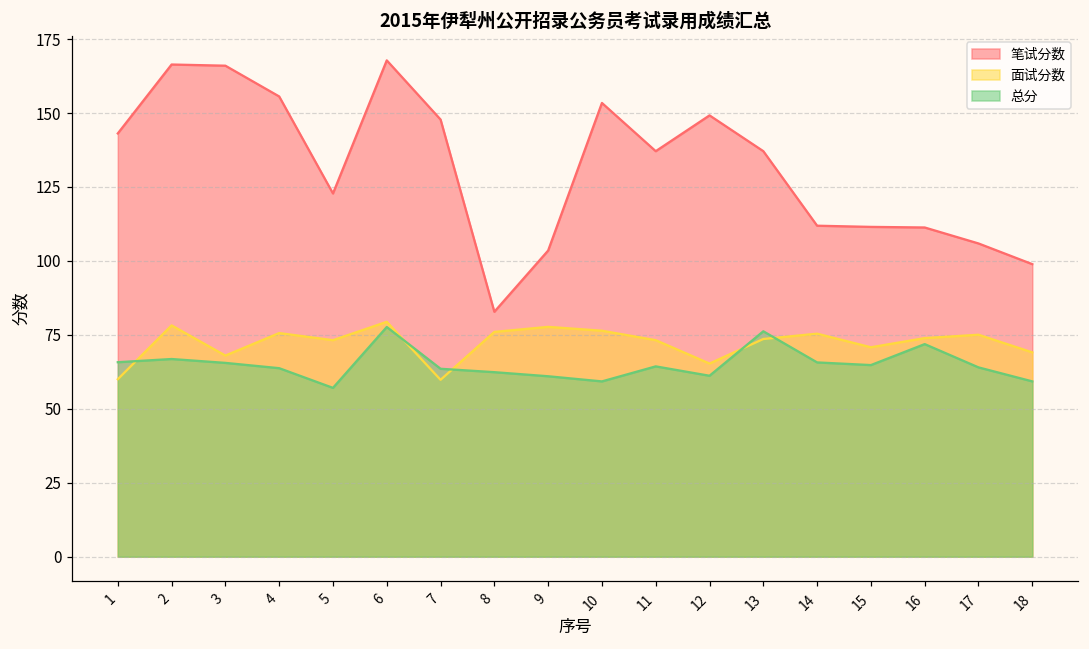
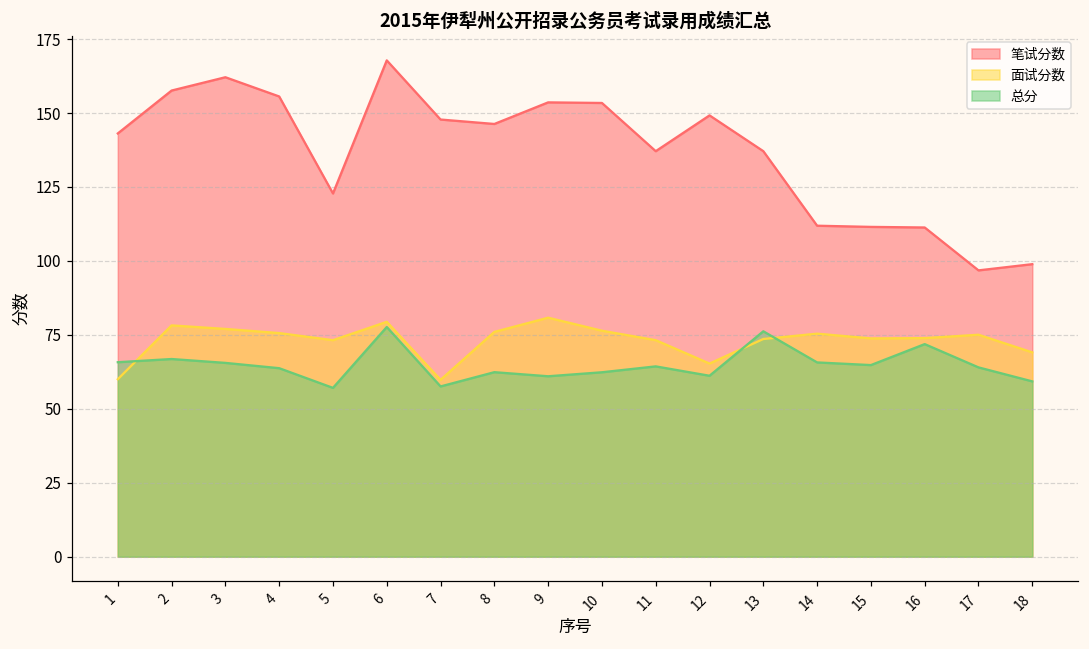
  {
    "笔试分数": {
      "1": 143,
-     "2": 166,
-     "3": 166,
+     "2": 158,
+     "3": 162,
      "4": 156,
      "5": 123,
      "6": 168,
      "7": 148,
-     "8": 83,
-     "9": 104,
+     "8": 146,
+     "9": 154,
      "10": 153,
      "11": 137,
      "12": 149,
      "13": 137,
      "14": 112,
      "15": 112,
      "16": 111,
-     "17": 106,
+     "17": 97,
      "18": 99
    },
    "面试分数": {
      "1": 60,
      "2": 78,
-     "3": 68,
+     "3": 77,
      "4": 76,
      "5": 73,
      "6": 79,
      "7": 60,
      "8": 76,
-     "9": 78,
+     "9": 81,
      "10": 76,
      "11": 73,
      "12": 65,
      "13": 74,
      "14": 75,
-     "15": 71,
+     "15": 74,
      "16": 74,
      "17": 75,
      "18": 69
    },
    "总分": {
      "1": 66,
      "2": 67,
      "3": 66,
      "4": 64,
      "5": 57,
      "6": 78,
-     "7": 64,
+     "7": 58,
      "8": 62,
      "9": 61,
-     "10": 59,
+     "10": 62,
      "11": 64,
      "12": 61,
      "13": 76,
      "14": 66,
      "15": 65,
      "16": 72,
      "17": 64,
      "18": 59
    }
  }
